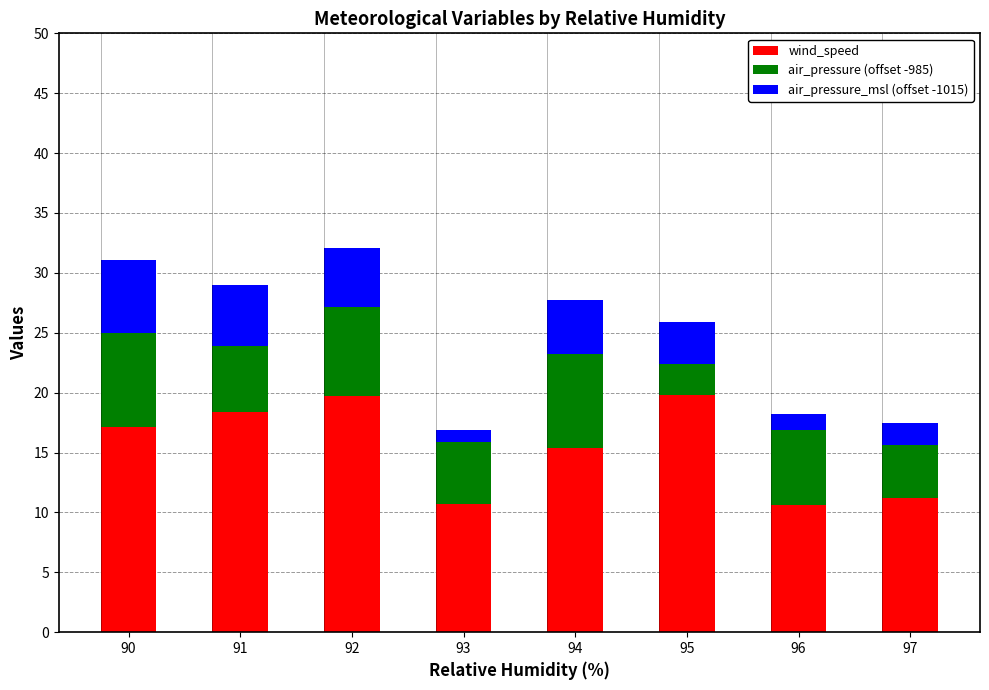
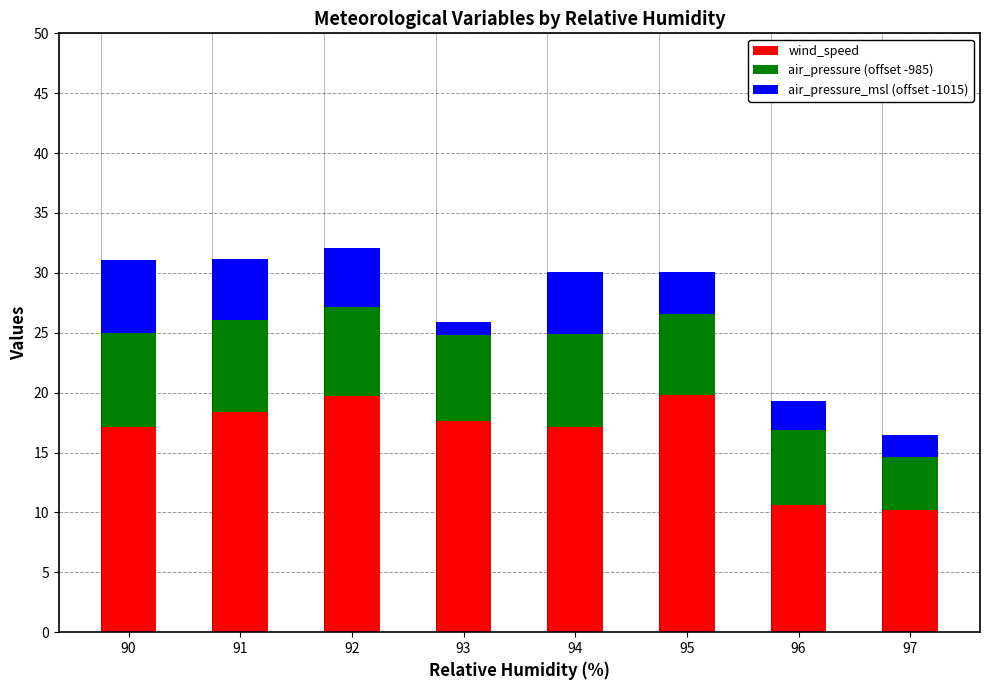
  {
    "wind_speed": {
      "90": 17.1,
      "91": 18.4,
      "92": 19.7,
-     "93": 10.7,
-     "94": 15.4,
+     "93": 17.6,
+     "94": 17.1,
      "95": 19.8,
      "96": 10.6,
-     "97": 11.2
+     "97": 10.2
    },
    "air_pressure (offset -985)": {
      "90": 7.9,
-     "91": 5.5,
+     "91": 7.7,
      "92": 7.5,
-     "93": 5.2,
+     "93": 7.2,
      "94": 7.8,
-     "95": 2.6,
+     "95": 6.8,
      "96": 6.3,
      "97": 4.4
    },
    "air_pressure_msl (offset -1015)": {
      "90": 6.1,
      "91": 5.1,
      "92": 4.9,
      "93": 1.0,
-     "94": 4.5,
+     "94": 5.2,
      "95": 3.5,
-     "96": 1.4,
+     "96": 2.5,
      "97": 1.8
    }
  }
